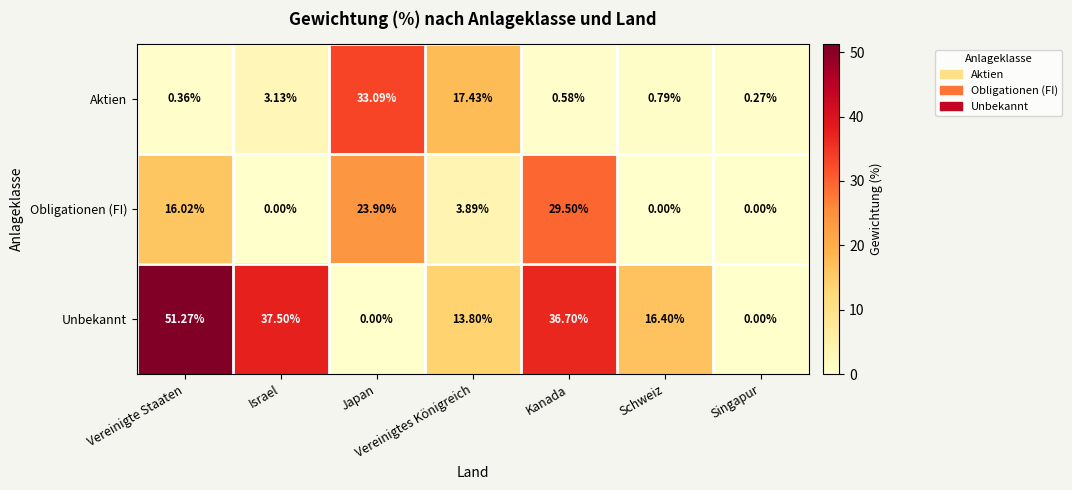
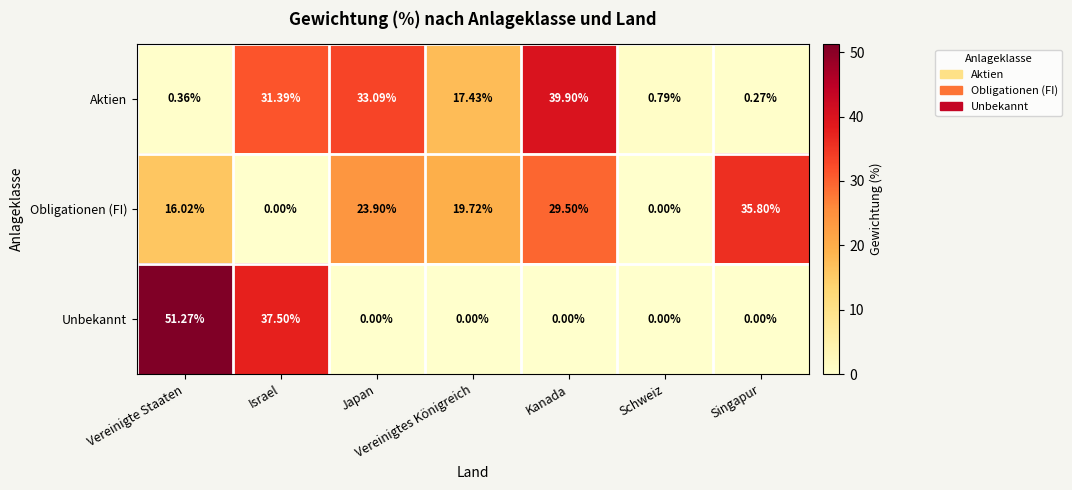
  {
    "Aktien": {
      "Vereinigte Staaten": "0.36%",
-     "Israel": "3.13%",
+     "Israel": "31.39%",
      "Japan": "33.09%",
      "Vereinigtes Königreich": "17.43%",
-     "Kanada": "0.58%",
+     "Kanada": "39.90%",
      "Schweiz": "0.79%",
      "Singapur": "0.27%"
    },
    "Obligationen (FI)": {
      "Vereinigte Staaten": "16.02%",
      "Israel": "0.00%",
      "Japan": "23.90%",
-     "Vereinigtes Königreich": "3.89%",
+     "Vereinigtes Königreich": "19.72%",
      "Kanada": "29.50%",
      "Schweiz": "0.00%",
-     "Singapur": "0.00%"
+     "Singapur": "35.80%"
    },
    "Unbekannt": {
      "Vereinigte Staaten": "51.27%",
      "Israel": "37.50%",
      "Japan": "0.00%",
-     "Vereinigtes Königreich": "13.80%",
-     "Kanada": "36.70%",
-     "Schweiz": "16.40%",
+     "Vereinigtes Königreich": "0.00%",
+     "Kanada": "0.00%",
+     "Schweiz": "0.00%",
      "Singapur": "0.00%"
    }
  }
